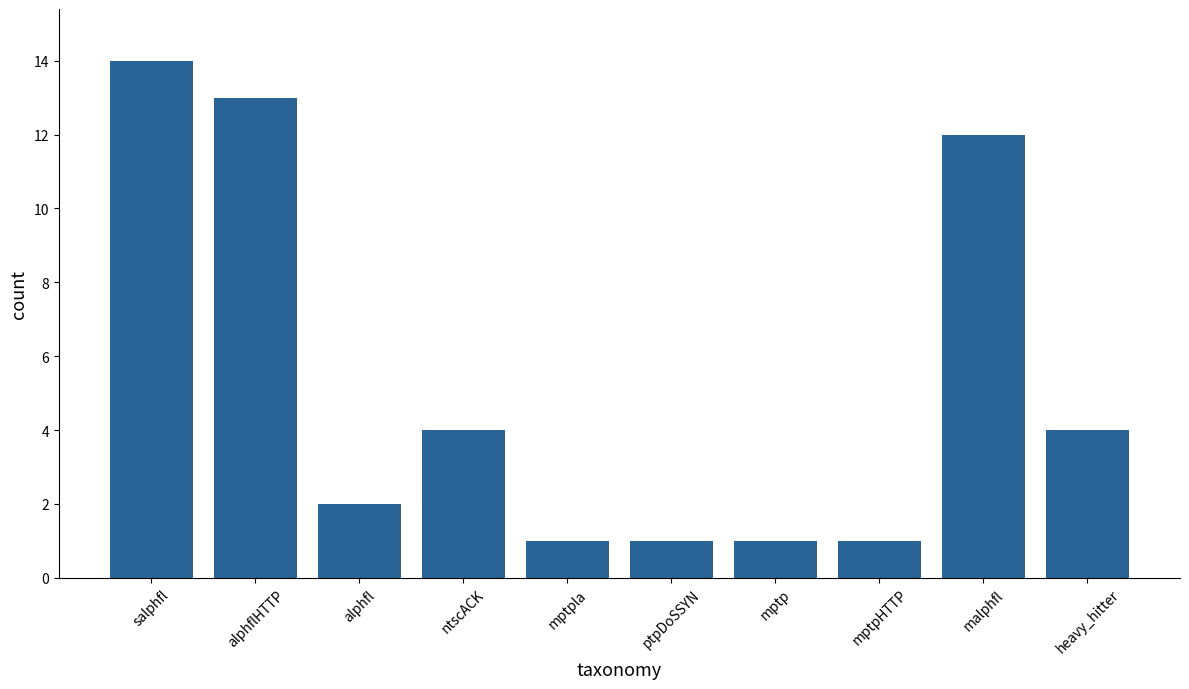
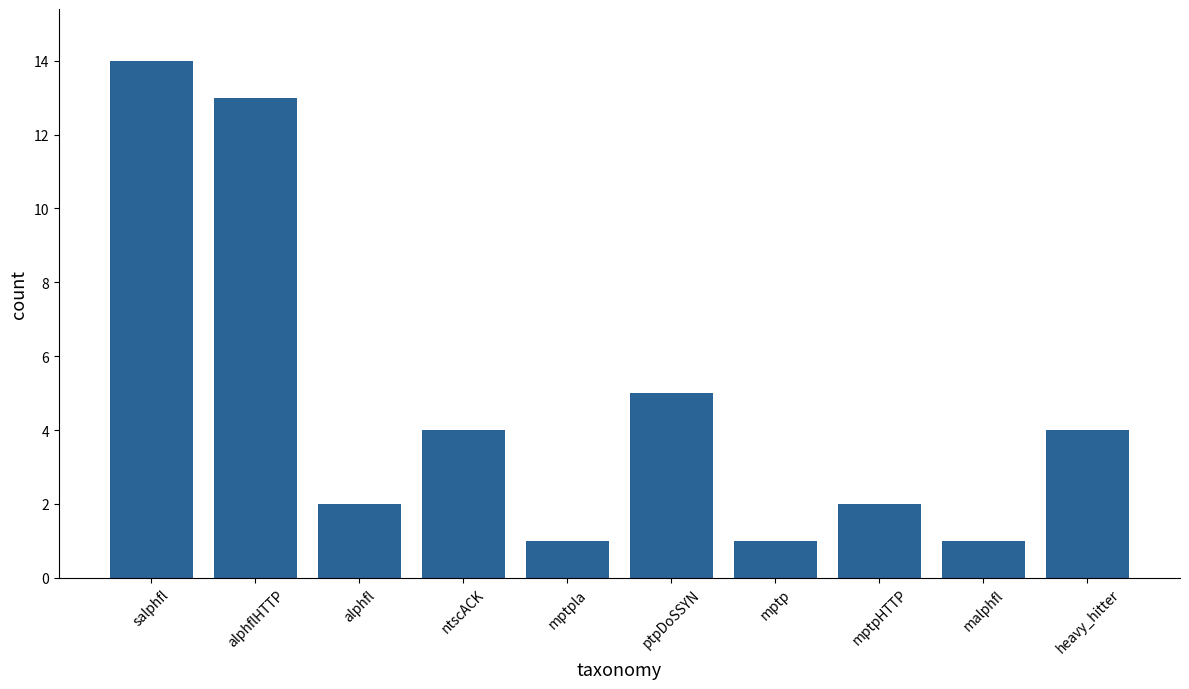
  {
    "salphfl": 14,
    "alphflHTTP": 13,
    "alphfl": 2,
    "ntscACK": 4,
    "mptpla": 1,
-   "ptpDoSSYN": 1,
+   "ptpDoSSYN": 5,
    "mptp": 1,
-   "mptpHTTP": 1,
-   "malphfl": 12,
+   "mptpHTTP": 2,
+   "malphfl": 1,
    "heavy_hitter": 4
  }
